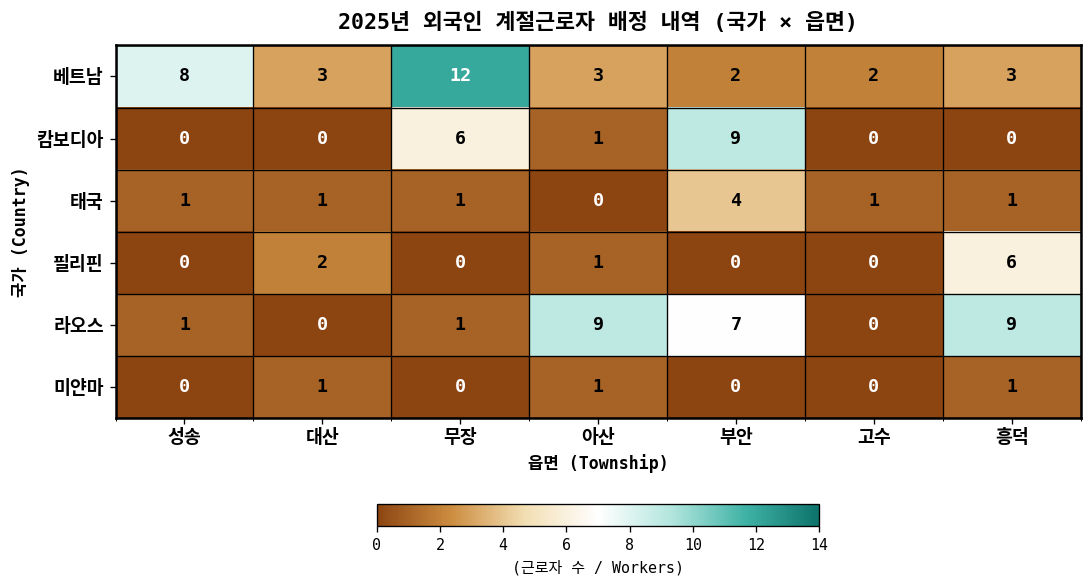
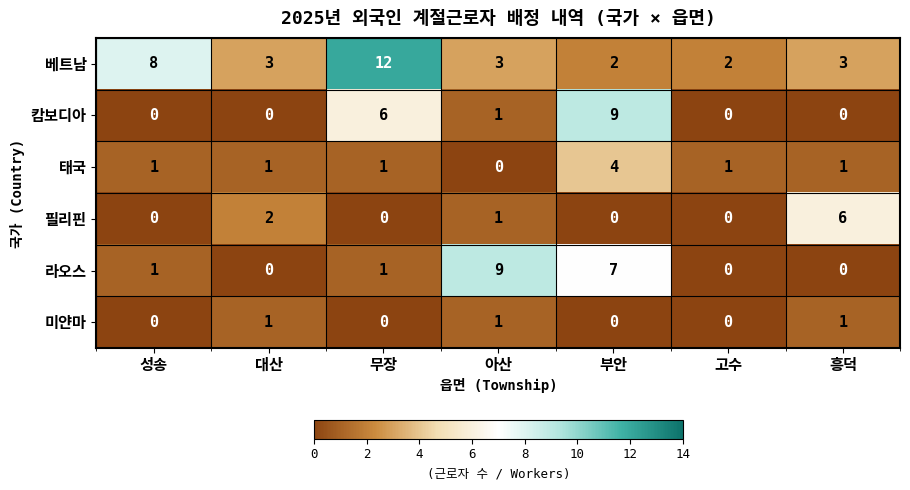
  {
    "베트남": {
      "성송": 8,
      "대산": 3,
      "무장": 12,
      "아산": 3,
      "부안": 2,
      "고수": 2,
      "흥덕": 3
    },
    "캄보디아": {
      "성송": 0,
      "대산": 0,
      "무장": 6,
      "아산": 1,
      "부안": 9,
      "고수": 0,
      "흥덕": 0
    },
    "태국": {
      "성송": 1,
      "대산": 1,
      "무장": 1,
      "아산": 0,
      "부안": 4,
      "고수": 1,
      "흥덕": 1
    },
    "필리핀": {
      "성송": 0,
      "대산": 2,
      "무장": 0,
      "아산": 1,
      "부안": 0,
      "고수": 0,
      "흥덕": 6
    },
    "라오스": {
      "성송": 1,
      "대산": 0,
      "무장": 1,
      "아산": 9,
      "부안": 7,
      "고수": 0,
-     "흥덕": 9
+     "흥덕": 0
    },
    "미얀마": {
      "성송": 0,
      "대산": 1,
      "무장": 0,
      "아산": 1,
      "부안": 0,
      "고수": 0,
      "흥덕": 1
    }
  }
